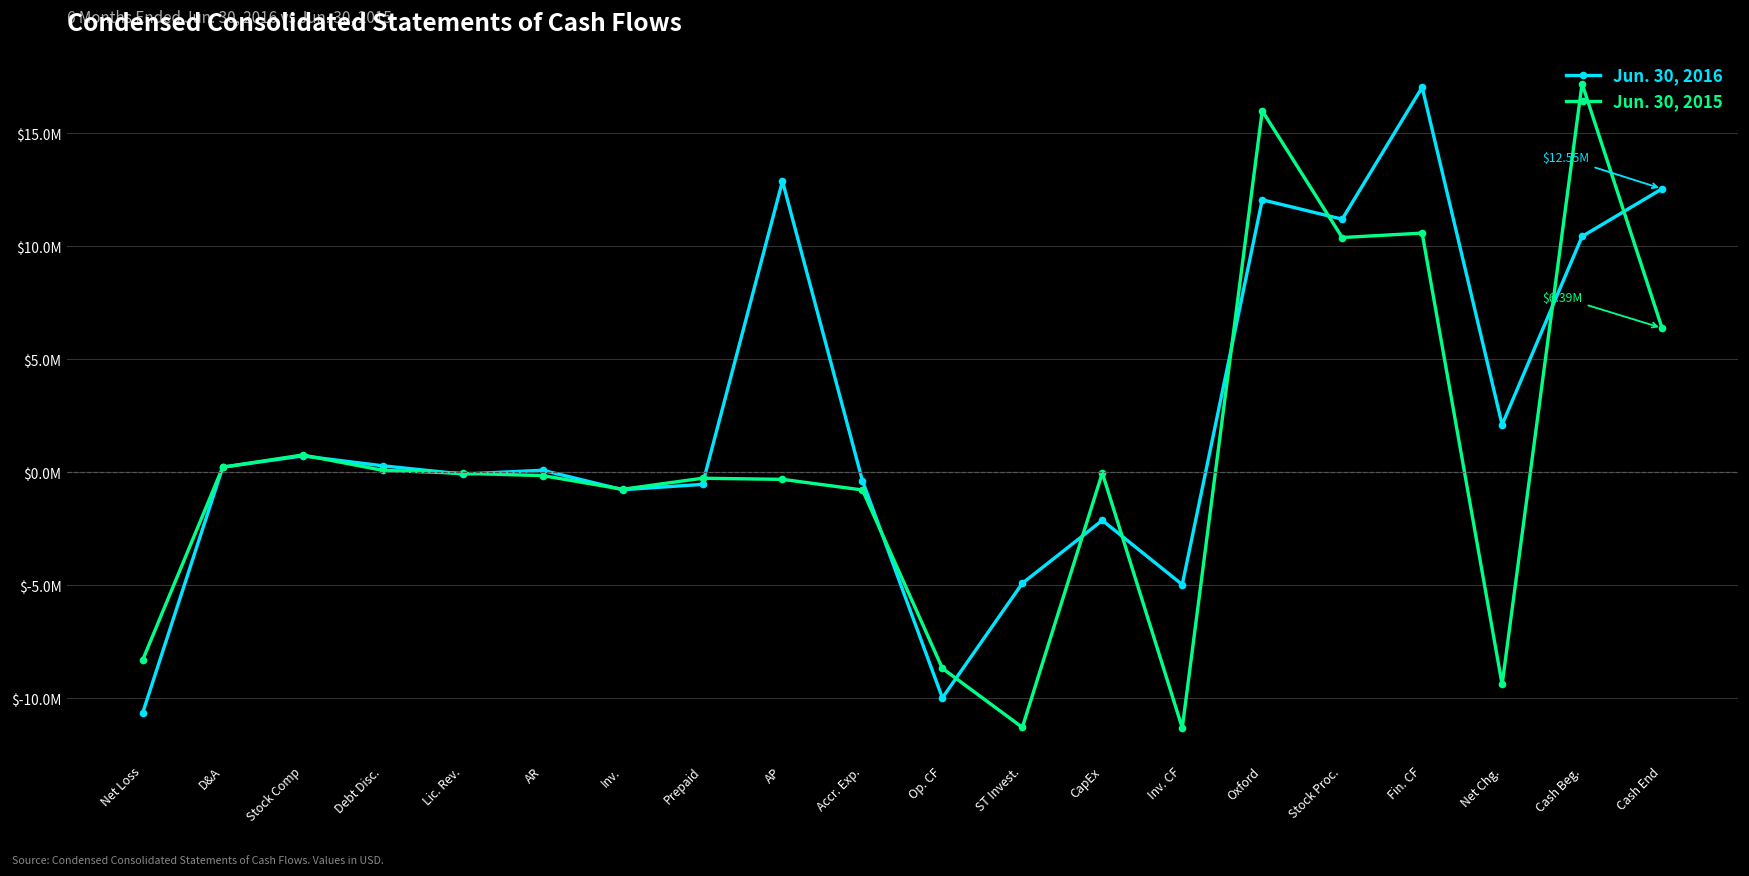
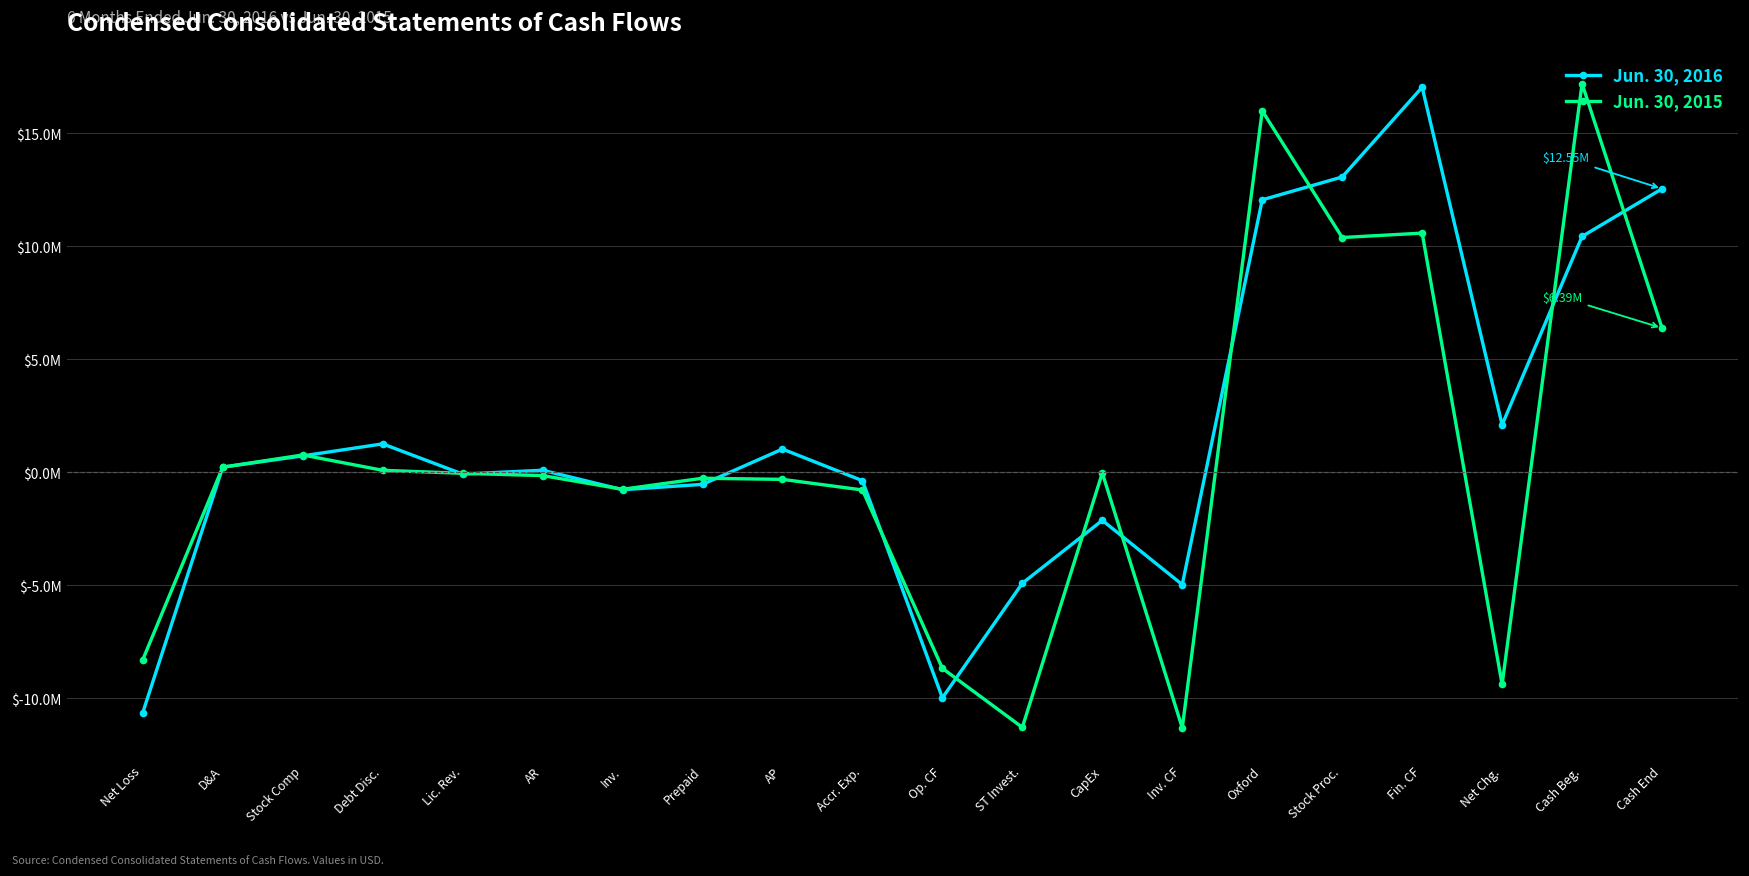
  {
    "Jun. 30, 2016": {
      "Net Loss": "$-10600000",
-     "Debt Disc.": "$300000",
+     "Debt Disc.": "$1300000",
      "AR": "$100000",
      "Prepaid": "$-500000",
-     "AP": "$12900000",
+     "AP": "$1000000",
      "Accr. Exp.": "$-400000",
      "Op. CF": "$-10000000",
      "ST Invest.": "$-4900000",
      "CapEx": "$-2100000",
      "Inv. CF": "$-5000000",
      "Oxford": "$12100000",
-     "Stock Proc.": "$11200000",
+     "Stock Proc.": "$13100000",
      "Fin. CF": "$17000000",
      "Net Chg.": "$2100000",
      "Cash Beg.": "$10400000"
    },
    "Jun. 30, 2015": {
      "Cash End": "$6.39M"
    }
  }
